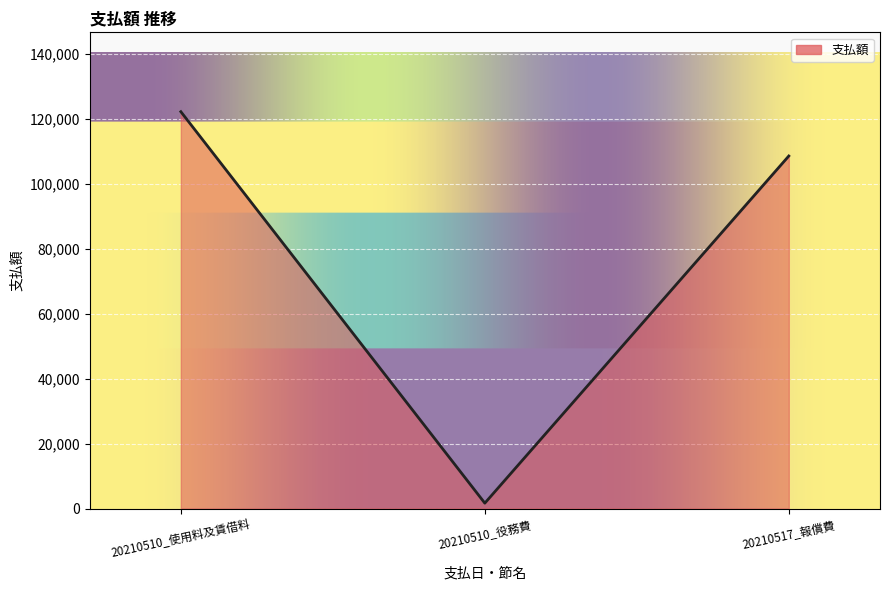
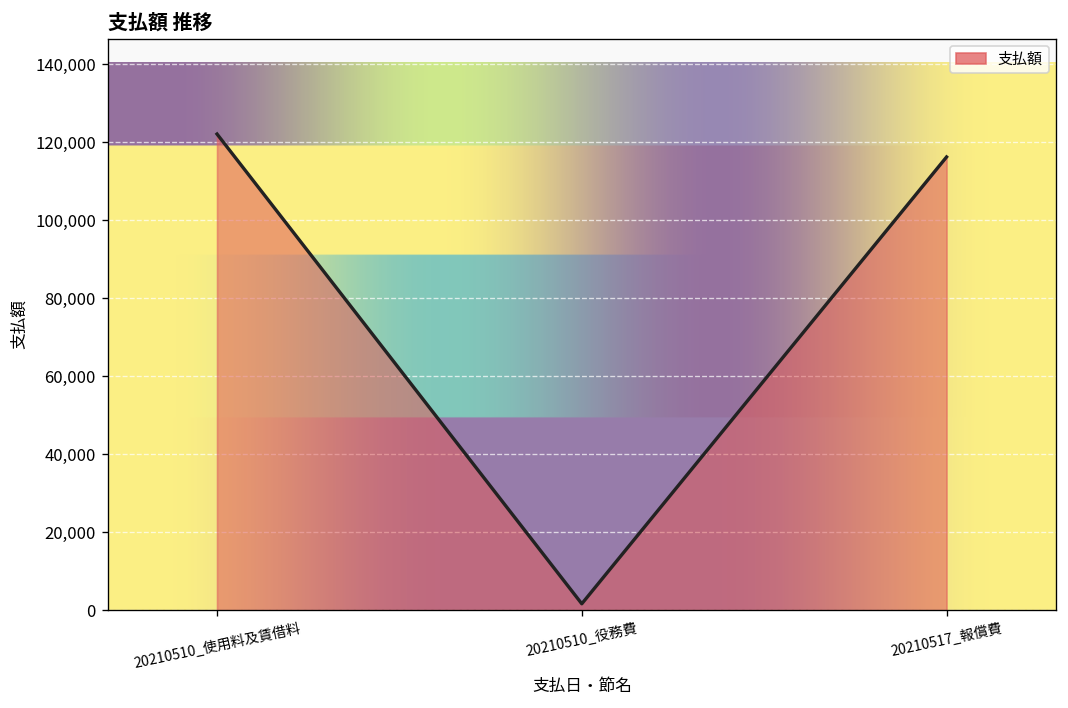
  {
    "20210510_使用料及賃借料": "122,000",
    "20210510_役務費": "2,000",
-   "20210517_報償費": "109,000"
+   "20210517_報償費": "116,000"
  }
